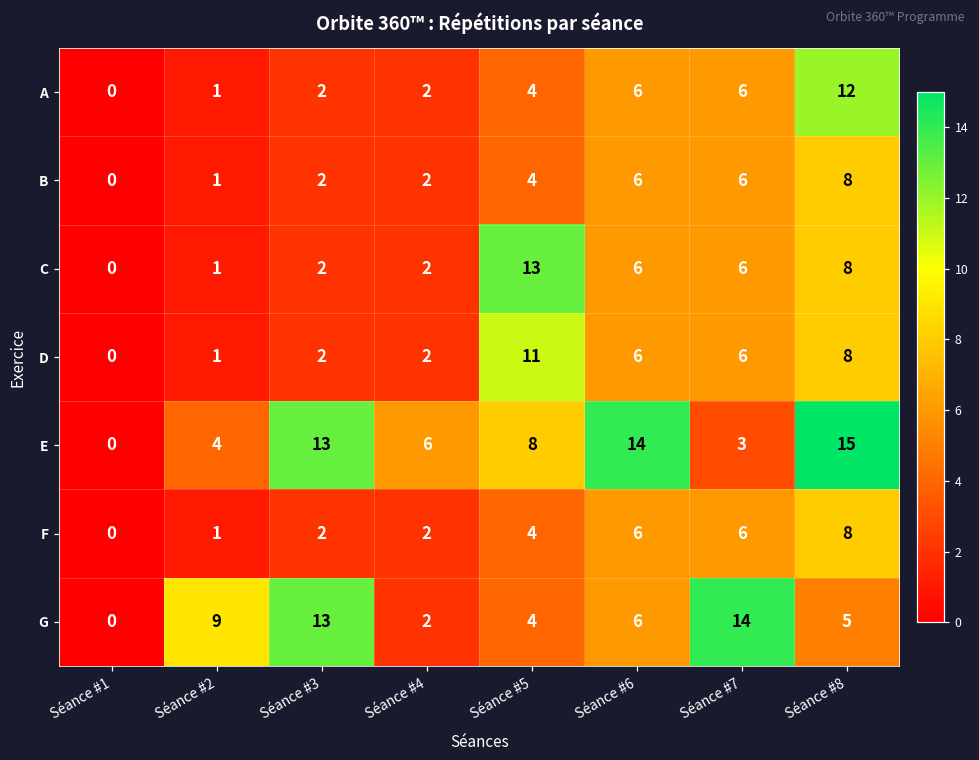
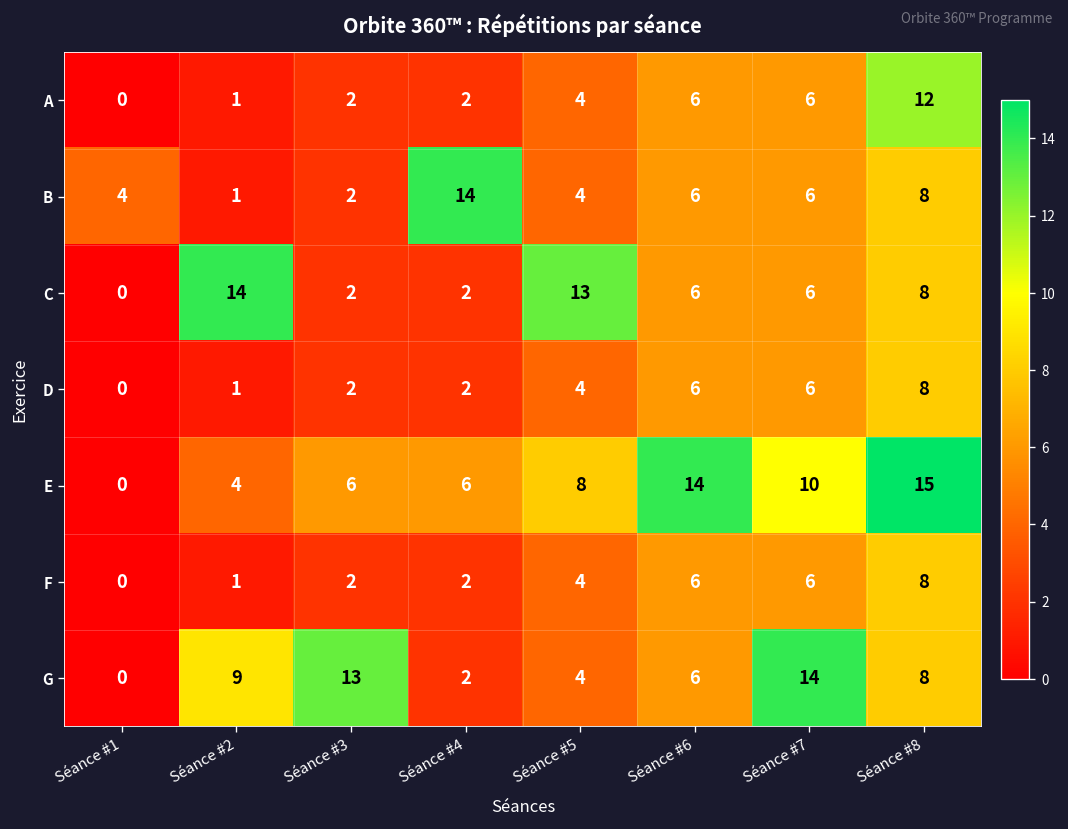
  {
    "A": {
      "Séance #1": 0,
      "Séance #2": 1,
      "Séance #3": 2,
      "Séance #4": 2,
      "Séance #5": 4,
      "Séance #6": 6,
      "Séance #7": 6,
      "Séance #8": 12
    },
    "B": {
-     "Séance #1": 0,
+     "Séance #1": 4,
      "Séance #2": 1,
      "Séance #3": 2,
-     "Séance #4": 2,
+     "Séance #4": 14,
      "Séance #5": 4,
      "Séance #6": 6,
      "Séance #7": 6,
      "Séance #8": 8
    },
    "C": {
      "Séance #1": 0,
-     "Séance #2": 1,
+     "Séance #2": 14,
      "Séance #3": 2,
      "Séance #4": 2,
      "Séance #5": 13,
      "Séance #6": 6,
      "Séance #7": 6,
      "Séance #8": 8
    },
    "D": {
      "Séance #1": 0,
      "Séance #2": 1,
      "Séance #3": 2,
      "Séance #4": 2,
-     "Séance #5": 11,
+     "Séance #5": 4,
      "Séance #6": 6,
      "Séance #7": 6,
      "Séance #8": 8
    },
    "E": {
      "Séance #1": 0,
      "Séance #2": 4,
-     "Séance #3": 13,
+     "Séance #3": 6,
      "Séance #4": 6,
      "Séance #5": 8,
      "Séance #6": 14,
-     "Séance #7": 3,
+     "Séance #7": 10,
      "Séance #8": 15
    },
    "F": {
      "Séance #1": 0,
      "Séance #2": 1,
      "Séance #3": 2,
      "Séance #4": 2,
      "Séance #5": 4,
      "Séance #6": 6,
      "Séance #7": 6,
      "Séance #8": 8
    },
    "G": {
      "Séance #1": 0,
      "Séance #2": 9,
      "Séance #3": 13,
      "Séance #4": 2,
      "Séance #5": 4,
      "Séance #6": 6,
      "Séance #7": 14,
-     "Séance #8": 5
+     "Séance #8": 8
    }
  }
